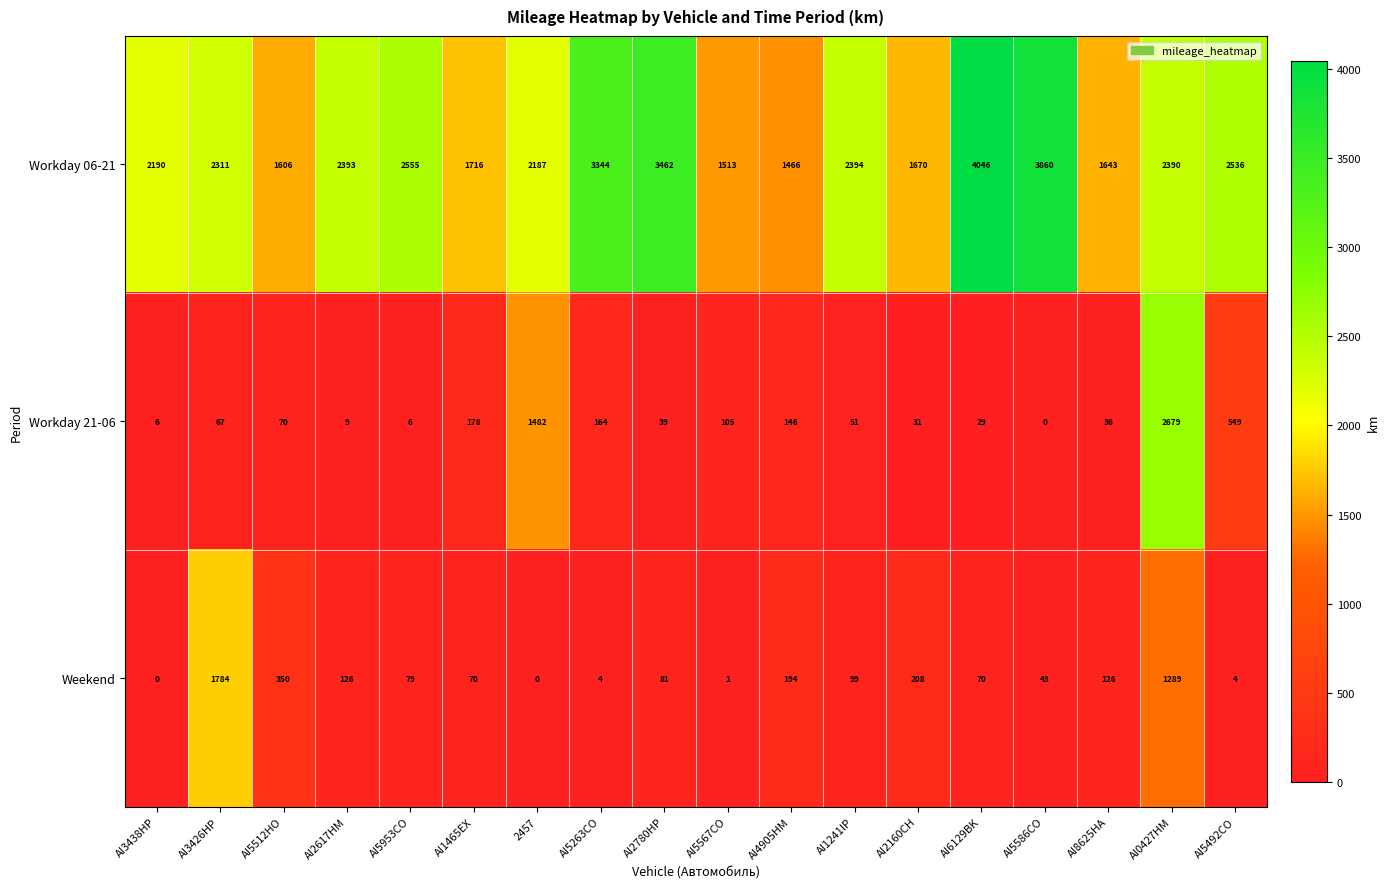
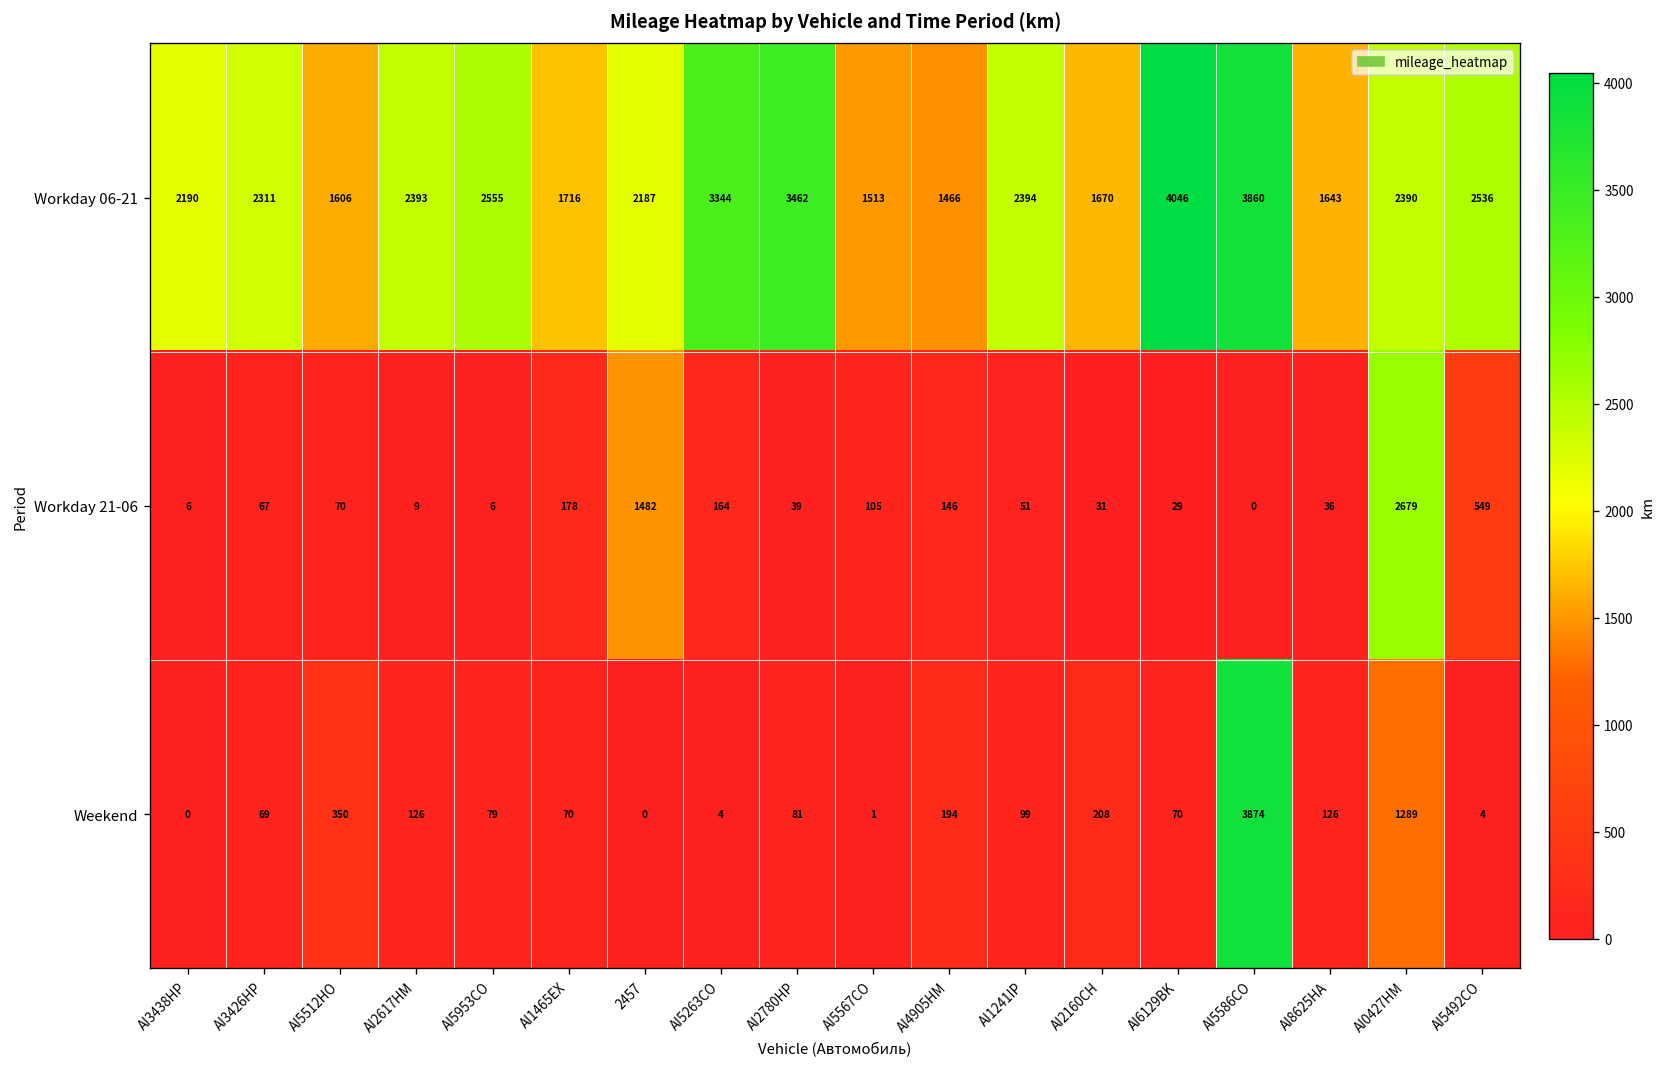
  {
    "Workday 06-21": {
      "AI3438HP": 2190,
      "AI3426HP": 2311,
      "AI5512HO": 1606,
      "AI2617HM": 2393,
      "AI5953CO": 2555,
      "AI1465EX": 1716,
      "2457": 2187,
      "AI5263CO": 3344,
      "AI2780HP": 3462,
      "AI5567CO": 1513,
      "AI4905HM": 1466,
      "AI1241IP": 2394,
      "AI2160CH": 1670,
      "AI6129BK": 4046,
      "AI5586CO": 3860,
      "AI8625HA": 1643,
      "AI0427HM": 2390,
      "AI5492CO": 2536
    },
    "Workday 21-06": {
      "AI3438HP": 6,
      "AI3426HP": 67,
      "AI5512HO": 70,
      "AI2617HM": 9,
      "AI5953CO": 6,
      "AI1465EX": 178,
      "2457": 1482,
      "AI5263CO": 164,
      "AI2780HP": 39,
      "AI5567CO": 105,
      "AI4905HM": 146,
      "AI1241IP": 51,
      "AI2160CH": 31,
      "AI6129BK": 29,
      "AI5586CO": 0,
      "AI8625HA": 36,
      "AI0427HM": 2679,
      "AI5492CO": 549
    },
    "Weekend": {
      "AI3438HP": 0,
-     "AI3426HP": 1784,
+     "AI3426HP": 69,
      "AI5512HO": 350,
      "AI2617HM": 126,
      "AI5953CO": 79,
      "AI1465EX": 70,
      "2457": 0,
      "AI5263CO": 4,
      "AI2780HP": 81,
      "AI5567CO": 1,
      "AI4905HM": 194,
      "AI1241IP": 99,
      "AI2160CH": 208,
      "AI6129BK": 70,
-     "AI5586CO": 43,
+     "AI5586CO": 3874,
      "AI8625HA": 126,
      "AI0427HM": 1289,
      "AI5492CO": 4
    }
  }
